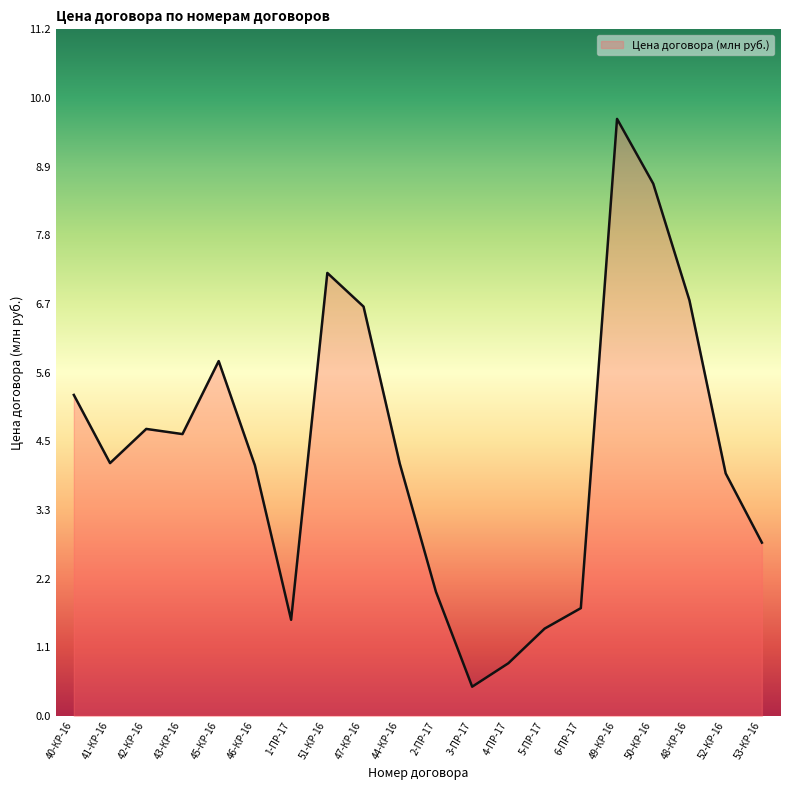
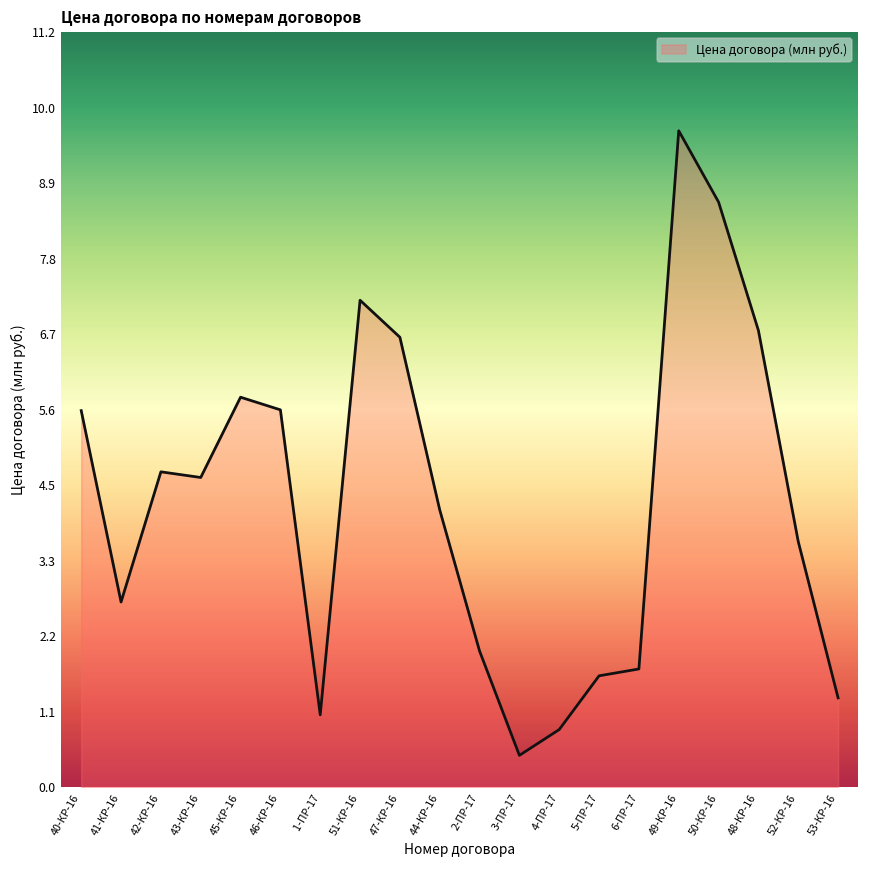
  {
-   "40-КР-16": 5.2,
-   "41-КР-16": 4.1,
+   "40-КР-16": 5.6,
+   "41-КР-16": 2.7,
    "42-КР-16": 4.7,
    "43-КР-16": 4.6,
    "45-КР-16": 5.8,
-   "46-КР-16": 4.1,
-   "1-ПР-17": 1.6,
+   "46-КР-16": 5.6,
+   "1-ПР-17": 1.1,
    "51-КР-16": 7.2,
    "47-КР-16": 6.7,
    "44-КР-16": 4.1,
    "2-ПР-17": 2.0,
    "3-ПР-17": 0.5,
    "4-ПР-17": 0.9,
-   "5-ПР-17": 1.4,
+   "5-ПР-17": 1.6,
    "6-ПР-17": 1.8,
    "49-КР-16": 9.7,
    "50-КР-16": 8.7,
    "48-КР-16": 6.8,
-   "52-КР-16": 3.9,
-   "53-КР-16": 2.8
+   "52-КР-16": 3.6,
+   "53-КР-16": 1.3
  }
